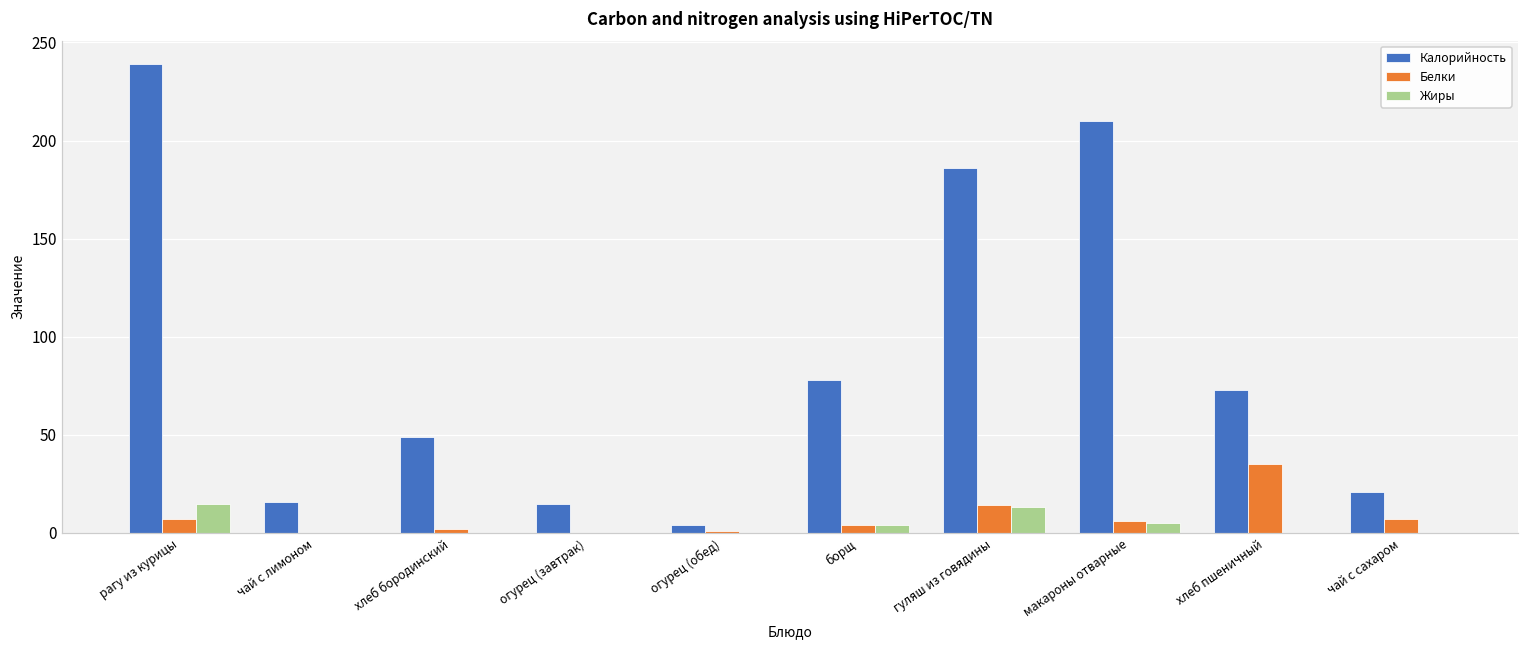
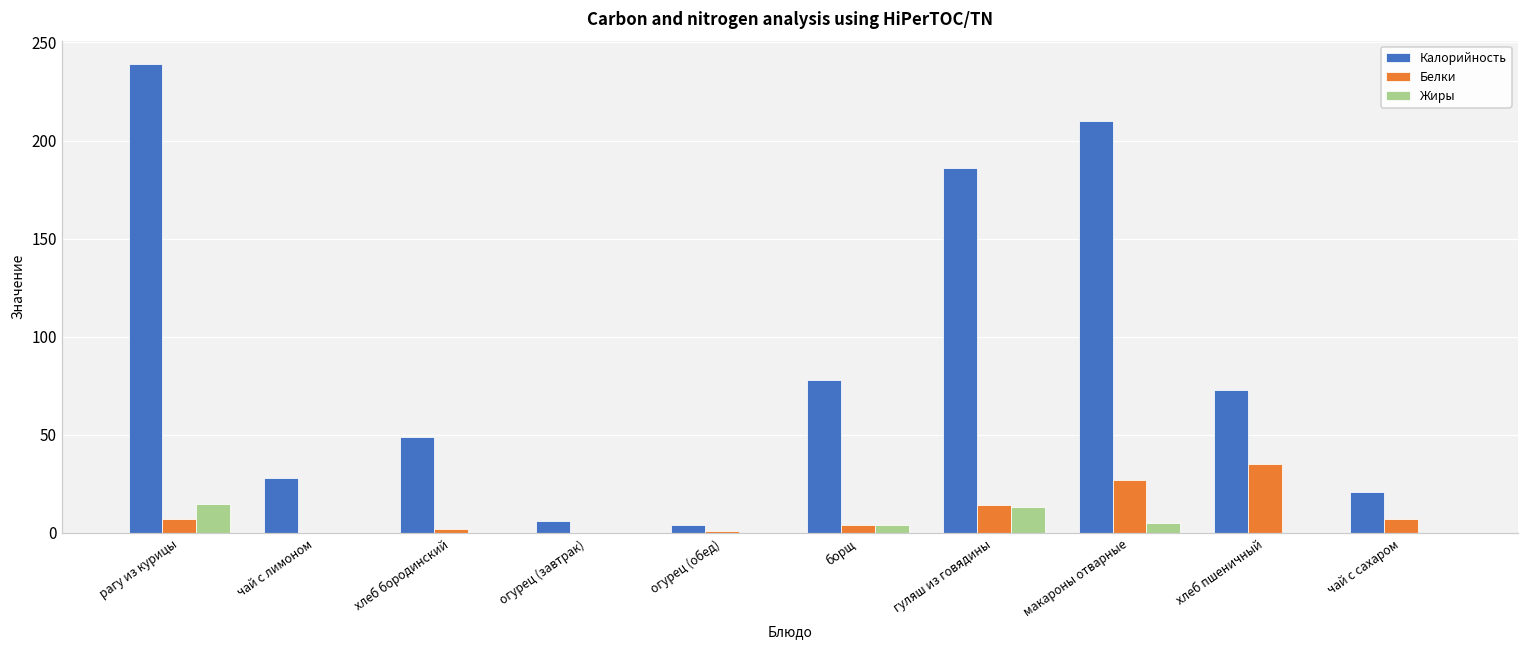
  {
    "Калорийность": {
      "рагу из курицы": 239,
-     "чай с лимоном": 16,
+     "чай с лимоном": 28,
      "хлеб бородинский": 49,
-     "огурец (завтрак)": 15,
+     "огурец (завтрак)": 6,
      "огурец (обед)": 4,
      "борщ": 78,
      "гуляш из говядины": 186,
      "макароны отварные": 210,
      "хлеб пшеничный": 73,
      "чай с сахаром": 21
    },
    "Белки": {
      "рагу из курицы": 7,
      "чай с лимоном": 0,
      "хлеб бородинский": 2,
      "огурец (завтрак)": 0,
      "борщ": 4,
      "гуляш из говядины": 14,
-     "макароны отварные": 6,
+     "макароны отварные": 27,
      "хлеб пшеничный": 35,
      "чай с сахаром": 7
    },
    "Жиры": {
      "рагу из курицы": 15,
      "чай с лимоном": 0,
      "хлеб бородинский": 0,
      "огурец (завтрак)": 0,
      "огурец (обед)": 0,
      "борщ": 4,
      "гуляш из говядины": 13,
      "макароны отварные": 5,
      "хлеб пшеничный": 0,
      "чай с сахаром": 0
    }
  }
